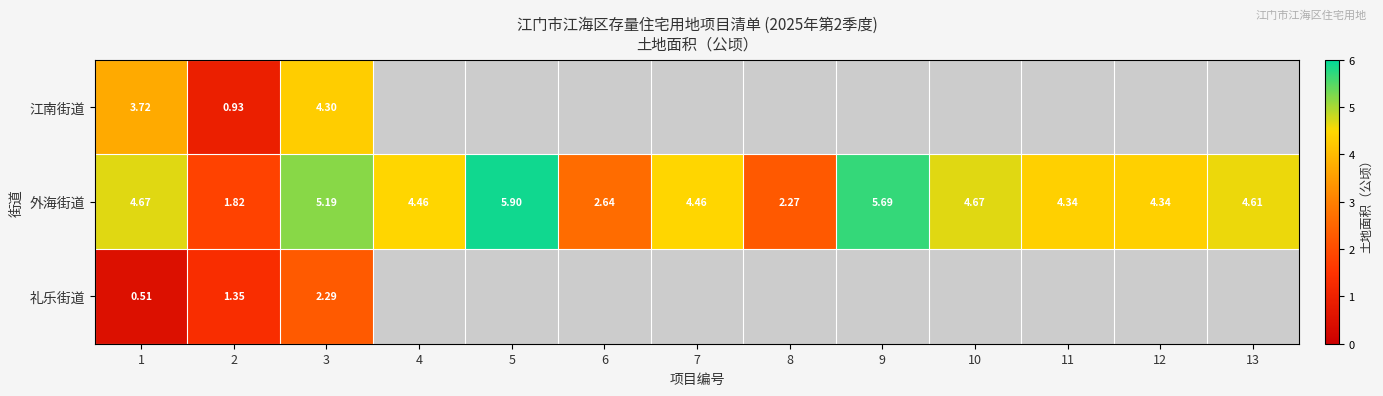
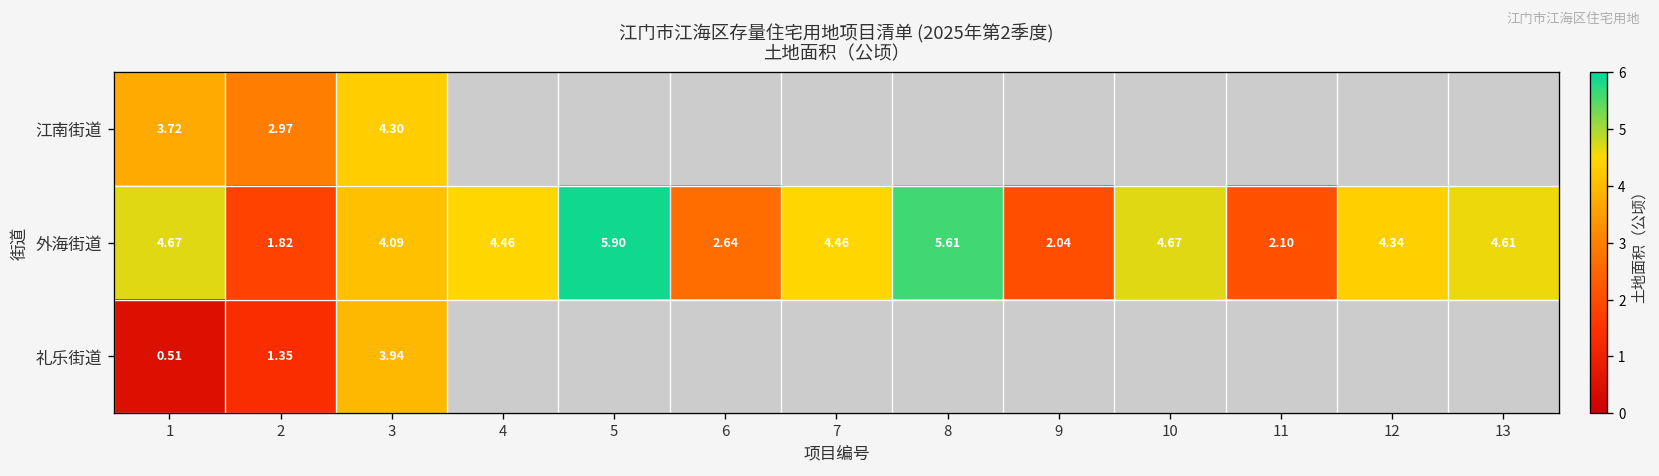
  {
    "江南街道": {
      "1": 3.72,
-     "2": 0.93,
+     "2": 2.97,
      "3": 4.30
    },
    "外海街道": {
      "1": 4.67,
      "2": 1.82,
-     "3": 5.19,
+     "3": 4.09,
      "4": 4.46,
      "5": 5.90,
      "6": 2.64,
      "7": 4.46,
-     "8": 2.27,
-     "9": 5.69,
+     "8": 5.61,
+     "9": 2.04,
      "10": 4.67,
-     "11": 4.34,
+     "11": 2.10,
      "12": 4.34,
      "13": 4.61
    },
    "礼乐街道": {
      "1": 0.51,
      "2": 1.35,
-     "3": 2.29
+     "3": 3.94
    }
  }
